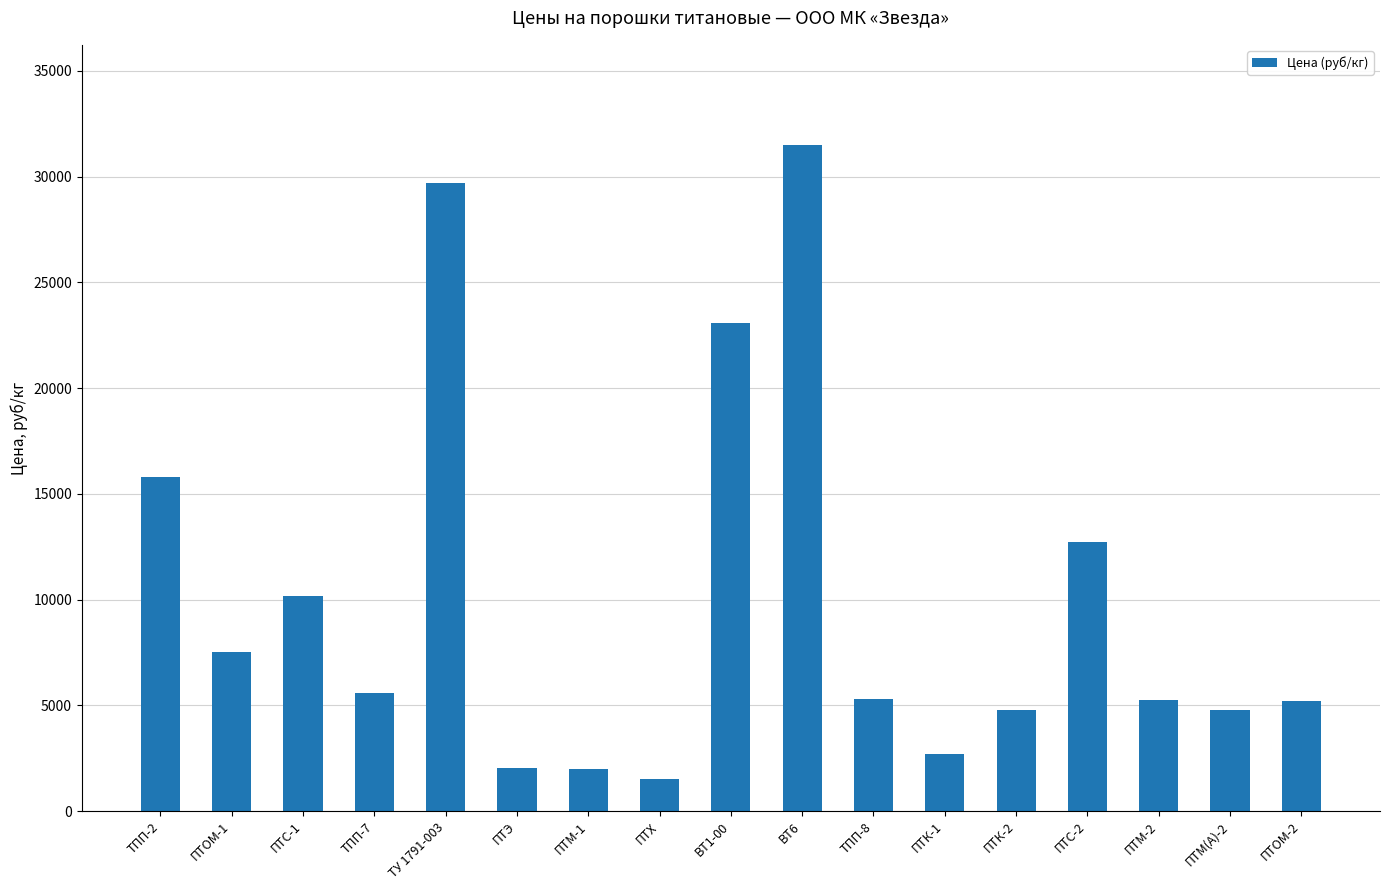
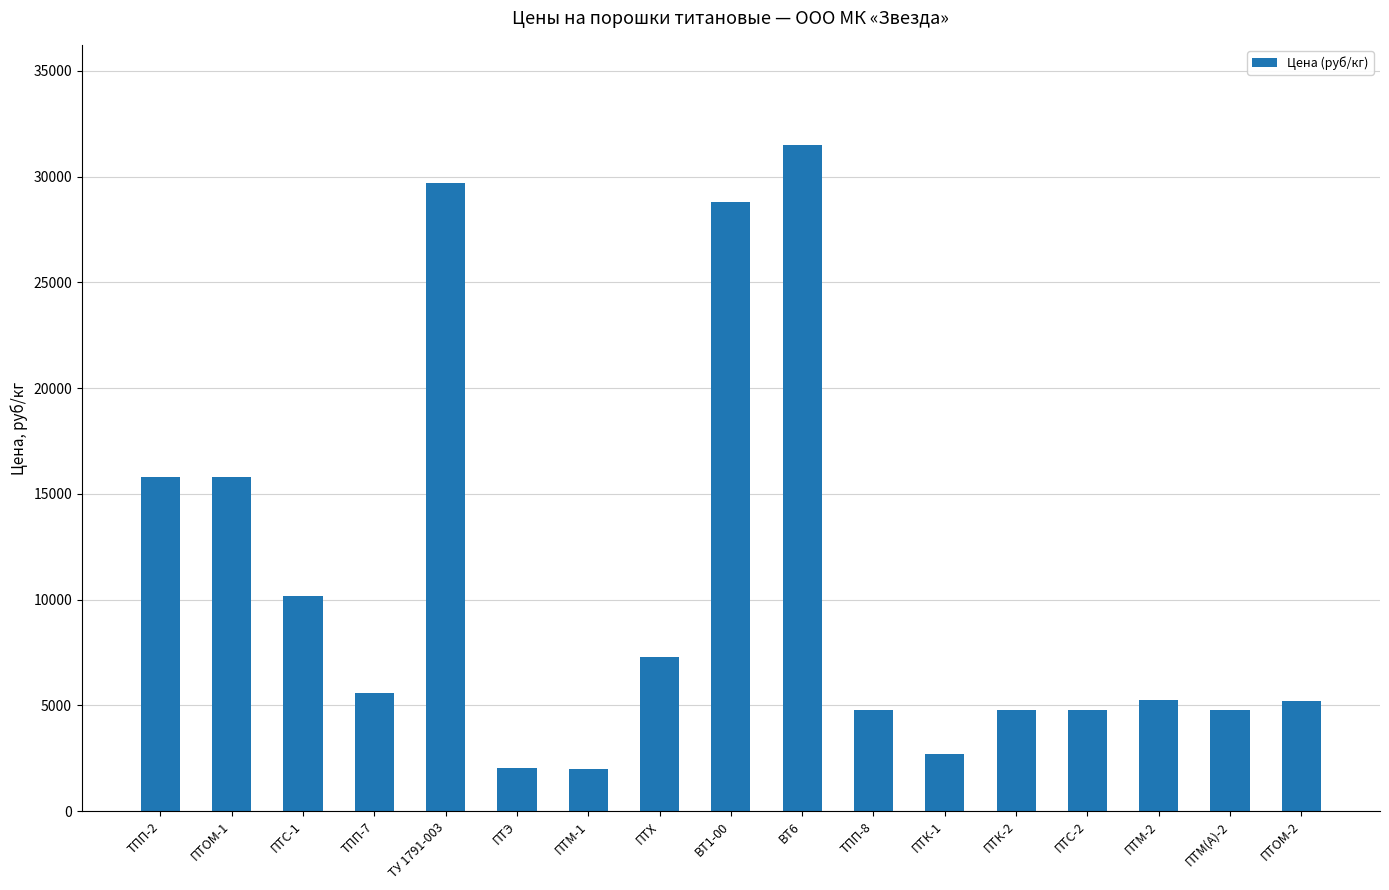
  {
    "ТПП-2": 15800,
-   "ПТОМ-1": 7500,
+   "ПТОМ-1": 15800,
    "ПТС-1": 10200,
    "ТПП-7": 5600,
    "ТУ 1791-003": 29700,
    "ПТЭ": 2000,
    "ПТМ-1": 2000,
-   "ПТХ": 1500,
-   "ВТ1-00": 23100,
+   "ПТХ": 7300,
+   "ВТ1-00": 28800,
    "ВТ6": 31500,
-   "ТПП-8": 5300,
+   "ТПП-8": 4800,
    "ПТК-1": 2700,
    "ПТК-2": 4800,
-   "ПТС-2": 12700,
+   "ПТС-2": 4800,
    "ПТМ-2": 5200,
    "ПТМ(А)-2": 4800,
    "ПТОМ-2": 5200
  }
